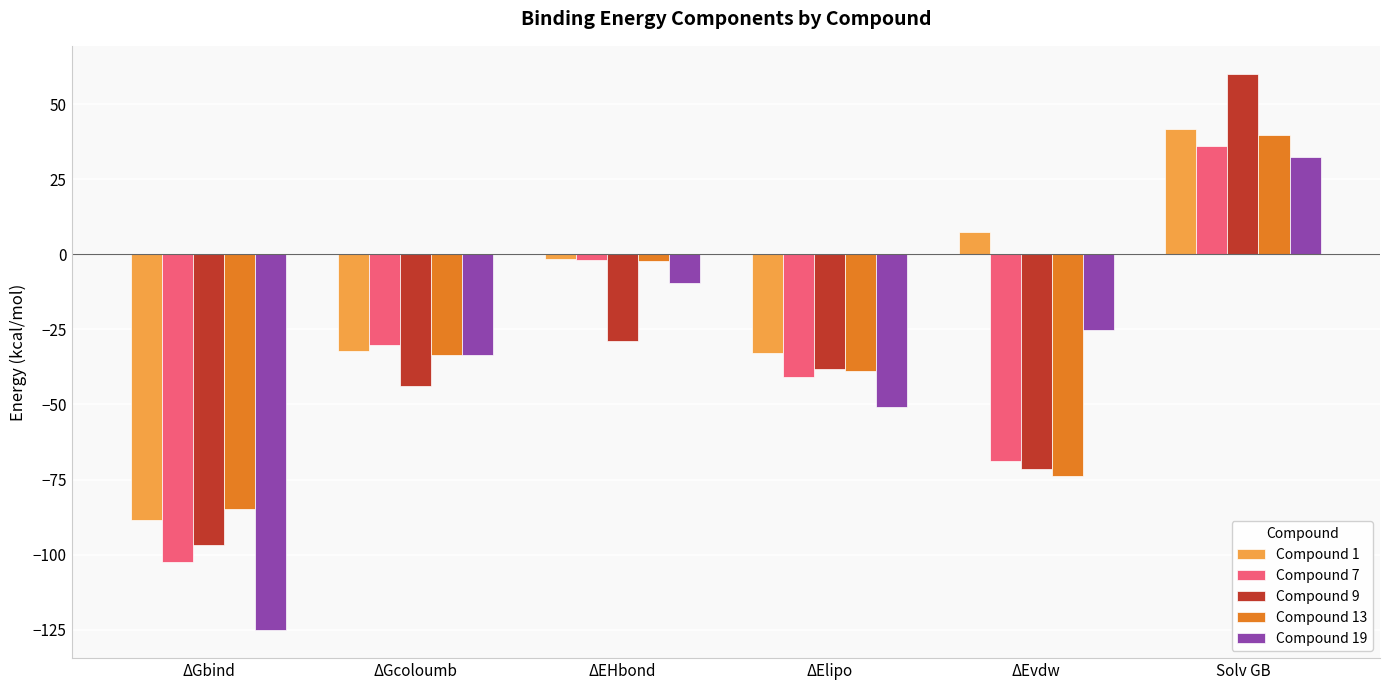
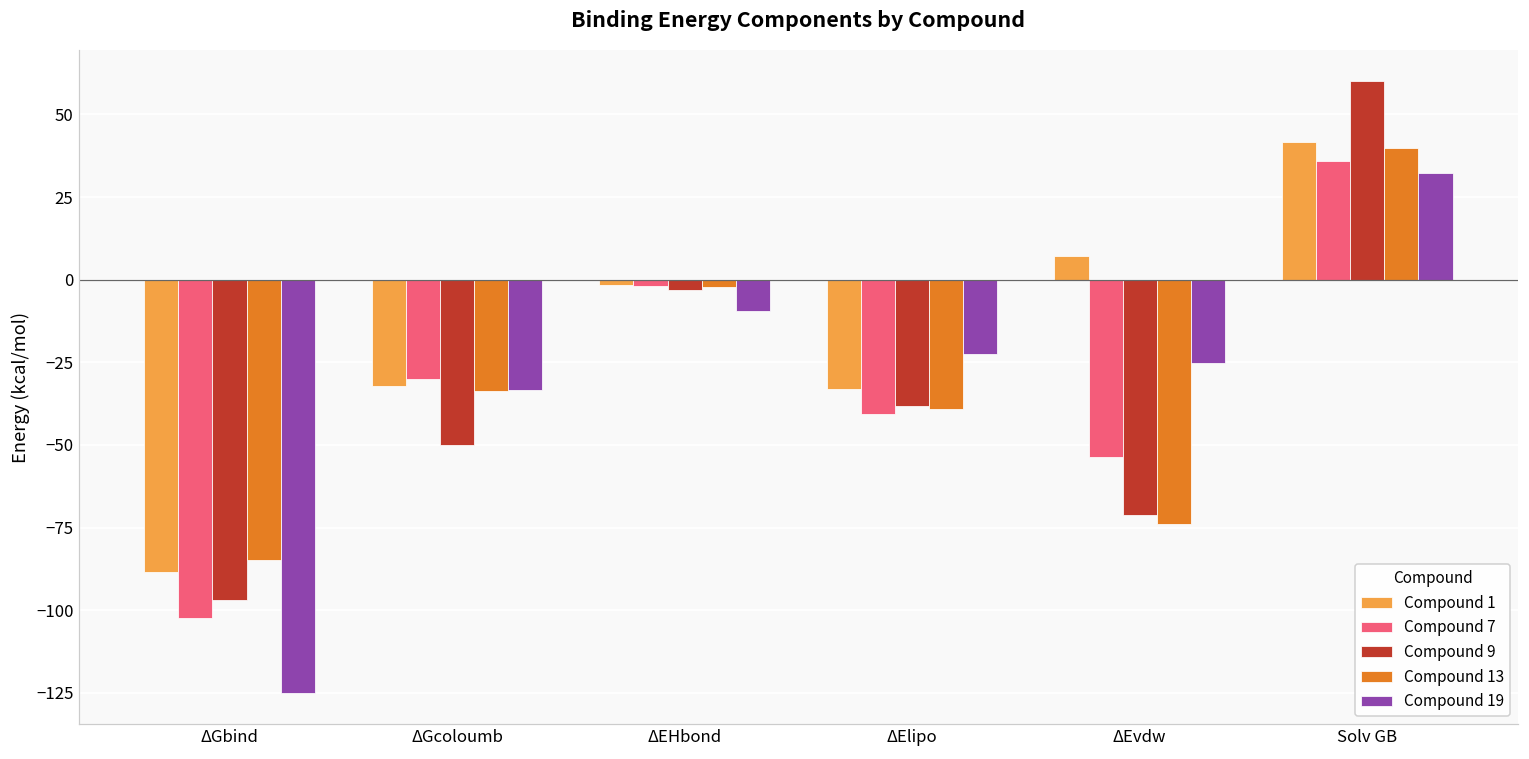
  {
    "Compound 7": {
      "ΔGbind": -102,
      "ΔGcoloumb": -30,
      "ΔEHbond": -2,
      "ΔElipo": -41,
-     "ΔEvdw": -69,
+     "ΔEvdw": -54,
      "Solv GB": 36
    },
    "Compound 9": {
      "ΔGbind": -97,
-     "ΔGcoloumb": -44,
-     "ΔEHbond": -29,
+     "ΔGcoloumb": -50,
+     "ΔEHbond": -3,
      "ΔElipo": -38,
      "ΔEvdw": -71,
      "Solv GB": 60
    },
    "Compound 19": {
      "ΔGbind": -125,
      "ΔGcoloumb": -33,
      "ΔEHbond": -9,
-     "ΔElipo": -51,
+     "ΔElipo": -23,
      "ΔEvdw": -25,
      "Solv GB": 32
    }
  }
